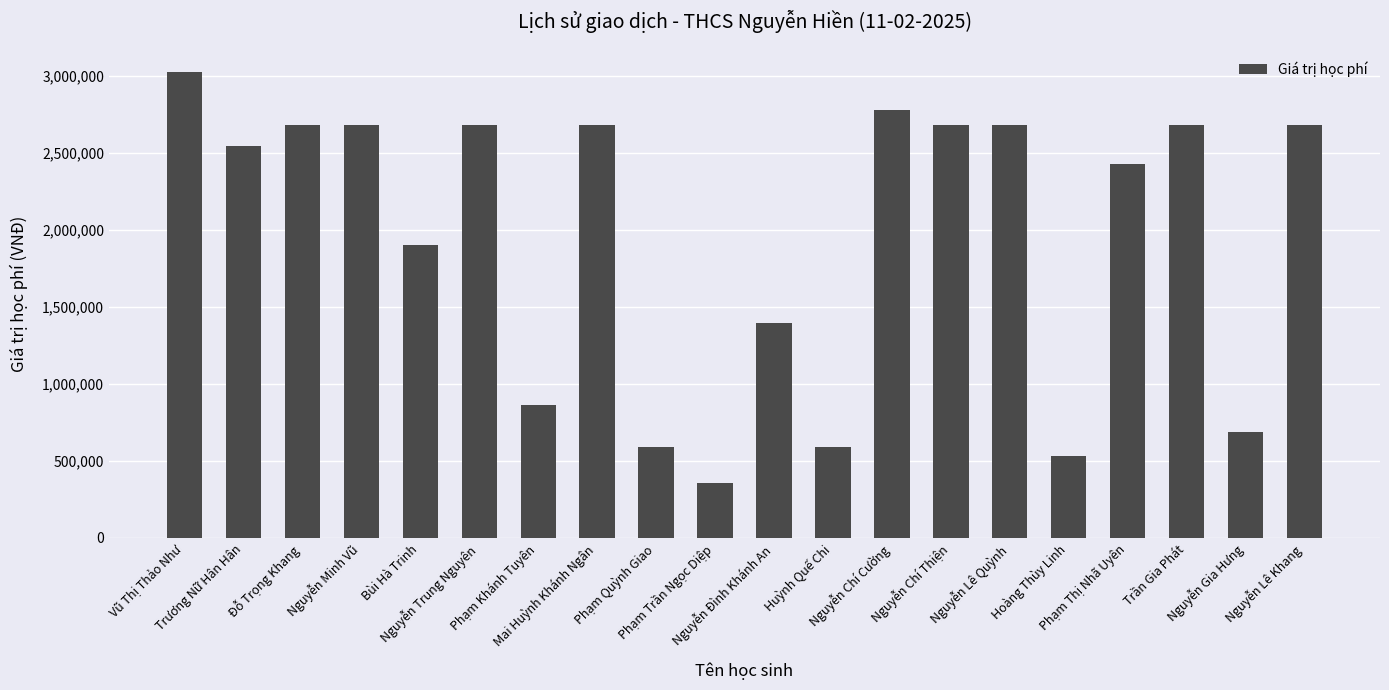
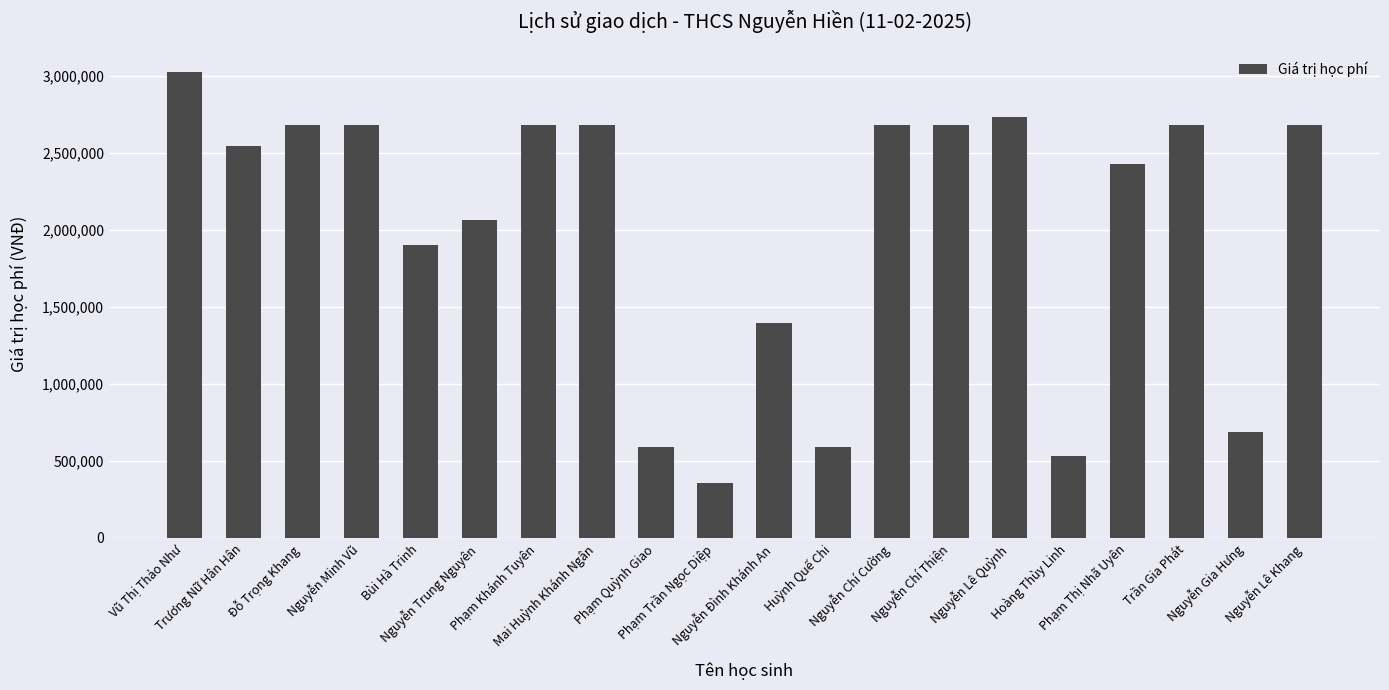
  {
    "Vũ Thị Thảo Như": "3,030,000",
    "Trương Nữ Hân Hân": "2,550,000",
    "Đỗ Trọng Khang": "2,680,000",
    "Nguyễn Minh Vũ": "2,680,000",
    "Bùi Hà Trinh": "1,900,000",
-   "Nguyễn Trung Nguyên": "2,680,000",
-   "Phạm Khánh Tuyên": "860,000",
+   "Nguyễn Trung Nguyên": "2,060,000",
+   "Phạm Khánh Tuyên": "2,680,000",
    "Mai Huỳnh Khánh Ngân": "2,680,000",
    "Phạm Quỳnh Giao": "590,000",
    "Phạm Trần Ngọc Diệp": "360,000",
    "Nguyễn Đình Khánh An": "1,400,000",
    "Huỳnh Quế Chi": "590,000",
-   "Nguyễn Chí Cường": "2,780,000",
+   "Nguyễn Chí Cường": "2,680,000",
    "Nguyễn Chí Thiện": "2,680,000",
-   "Nguyễn Lê Quỳnh": "2,680,000",
+   "Nguyễn Lê Quỳnh": "2,730,000",
    "Hoàng Thùy Linh": "530,000",
    "Phạm Thị Nhã Uyên": "2,430,000",
    "Trần Gia Phát": "2,680,000",
    "Nguyễn Gia Hưng": "690,000",
    "Nguyễn Lê Khang": "2,680,000"
  }
